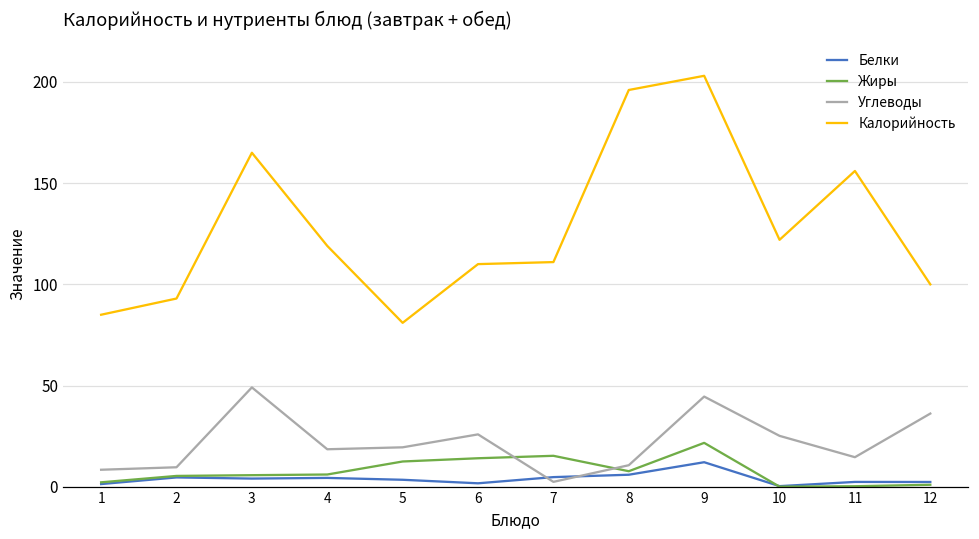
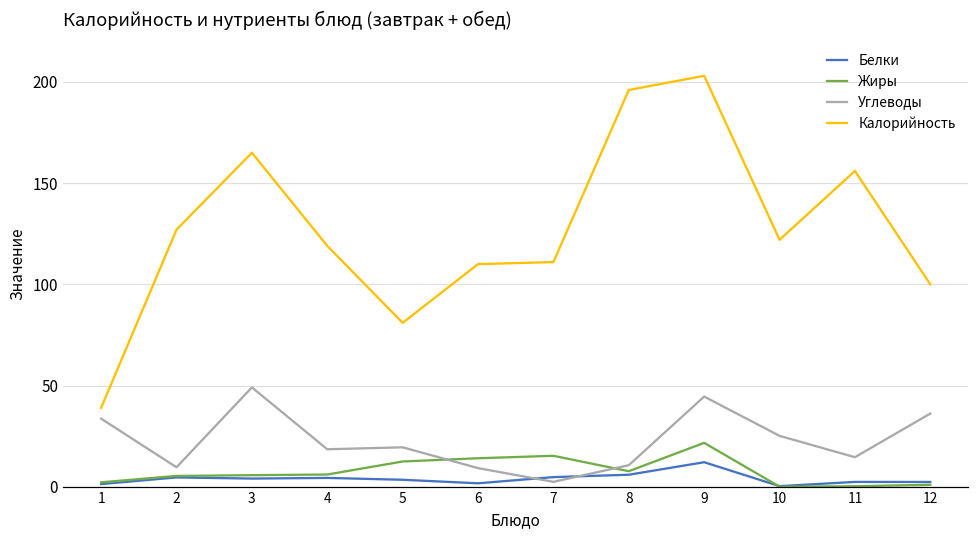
  {
    "Белки": {
      "3": 4,
      "4": 4,
      "5": 3,
      "6": 2,
      "7": 5,
      "8": 6,
      "9": 12,
      "11": 2
    },
    "Жиры": {
      "3": 6,
      "4": 6,
      "5": 13,
      "6": 14,
      "7": 15,
      "8": 8,
      "9": 22,
      "11": 0
    },
    "Углеводы": {
-     "1": 8,
+     "1": 34,
      "2": 10,
      "3": 49,
      "4": 19,
      "5": 20,
-     "6": 26,
+     "6": 9,
      "7": 2,
      "8": 11,
      "9": 45,
      "10": 25,
      "11": 15,
      "12": 36
    },
    "Калорийность": {
-     "1": 85,
-     "2": 93,
+     "1": 39,
+     "2": 127,
      "3": 165,
      "4": 119,
      "5": 81,
      "6": 110,
      "7": 111,
      "8": 196,
      "9": 203,
      "10": 122,
      "11": 156,
      "12": 100
    }
  }
